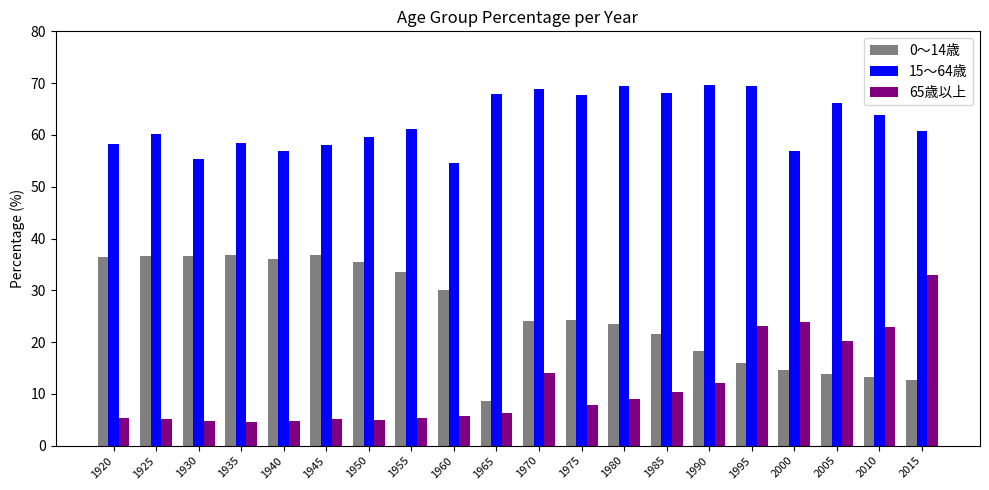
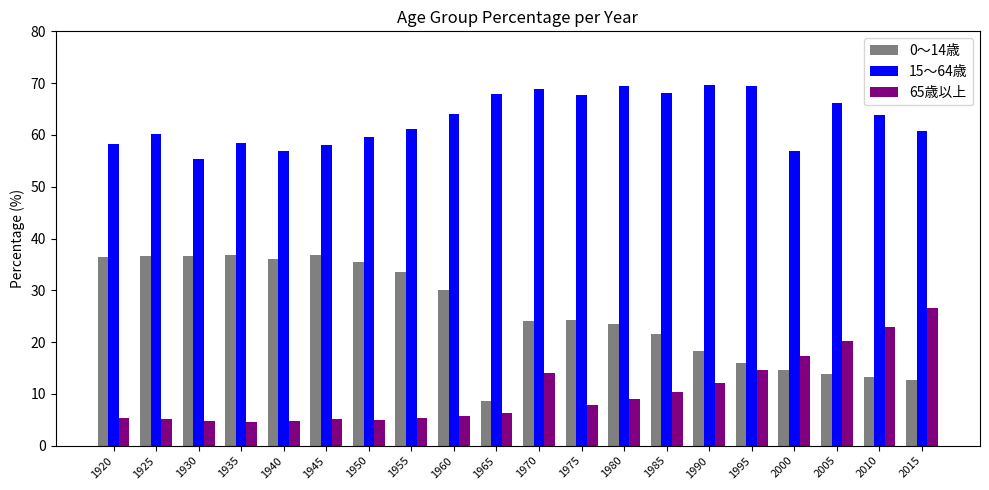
  {
    "0～14歳": {
      "1920": 36,
      "1925": 37,
      "1930": 37,
      "1935": 37,
      "1940": 36,
      "1945": 37,
      "1950": 35,
      "1955": 33,
      "1960": 30,
      "1965": 9,
      "1970": 24,
      "1975": 24,
      "1980": 24,
      "1985": 22,
      "1990": 18,
      "1995": 16,
      "2000": 15,
      "2005": 14,
      "2010": 13,
      "2015": 13
    },
    "15～64歳": {
      "1920": 58,
      "1925": 60,
      "1930": 55,
      "1935": 58,
      "1940": 57,
      "1945": 58,
      "1950": 60,
      "1955": 61,
-     "1960": 55,
+     "1960": 64,
      "1965": 68,
      "1970": 69,
      "1975": 68,
      "1980": 69,
      "1985": 68,
      "1990": 70,
      "1995": 69,
      "2000": 57,
      "2005": 66,
      "2010": 64,
      "2015": 61
    },
    "65歳以上": {
      "1920": 5,
      "1925": 5,
      "1930": 5,
      "1935": 5,
      "1940": 5,
      "1945": 5,
      "1950": 5,
      "1955": 5,
      "1960": 6,
      "1965": 6,
      "1970": 14,
      "1975": 8,
      "1980": 9,
      "1985": 10,
      "1990": 12,
-     "1995": 23,
-     "2000": 24,
+     "1995": 15,
+     "2000": 17,
      "2005": 20,
      "2010": 23,
-     "2015": 33
+     "2015": 27
    }
  }
